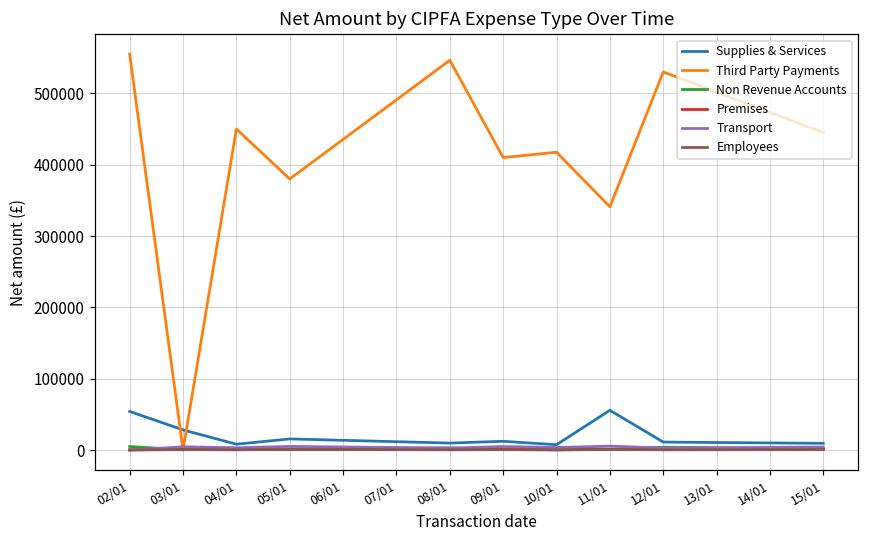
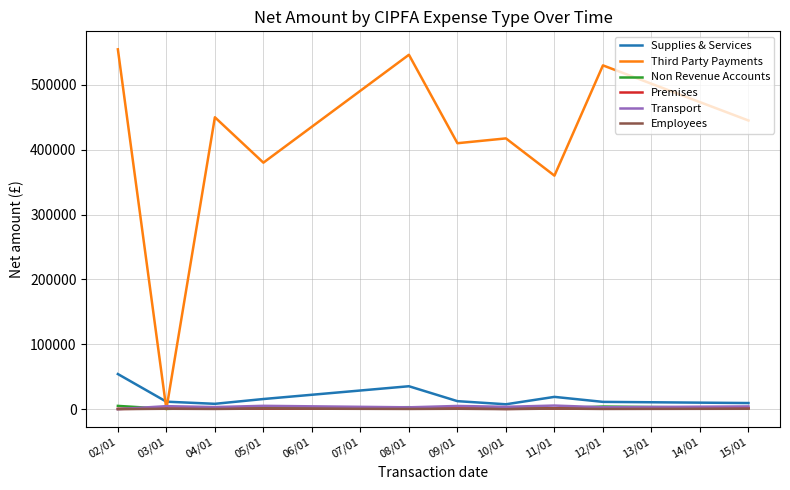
  {
    "Supplies & Services": {
      "02/01": 50000,
-     "03/01": 30000,
+     "03/01": 10000,
      "04/01": 10000,
      "05/01": 20000,
-     "08/01": 10000,
+     "08/01": 40000,
      "09/01": 10000,
-     "11/01": 60000,
+     "11/01": 20000,
      "12/01": 10000,
      "15/01": 10000
    },
    "Third Party Payments": {
      "02/01": 550000,
      "04/01": 450000,
      "05/01": 380000,
      "08/01": 550000,
      "09/01": 410000,
      "10/01": 420000,
-     "11/01": 340000,
+     "11/01": 360000,
      "12/01": 530000
    },
    "Non Revenue Accounts": {
      "02/01": 0
    },
    "Transport": {
      "11/01": 10000
    }
  }
